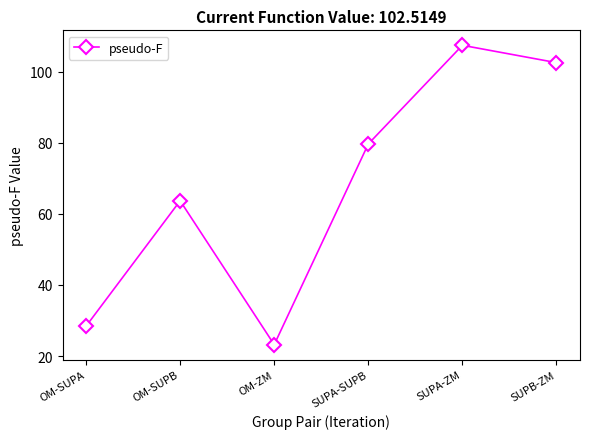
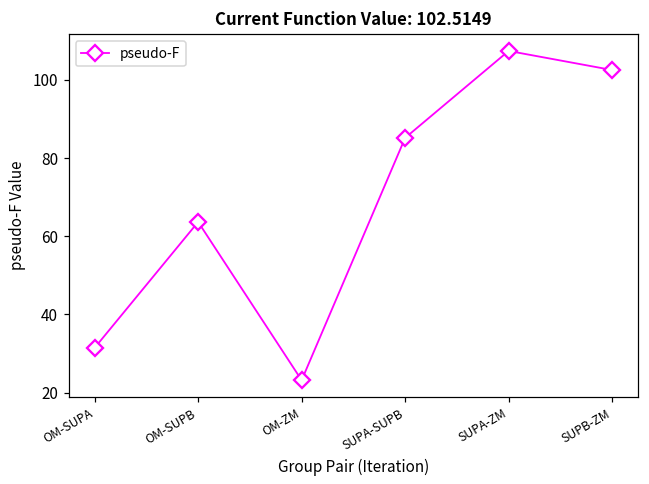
  {
-   "OM-SUPA": 28,
+   "OM-SUPA": 31,
    "OM-SUPB": 64,
    "OM-ZM": 23,
-   "SUPA-SUPB": 80,
+   "SUPA-SUPB": 85,
    "SUPA-ZM": 107,
    "SUPB-ZM": 103
  }
